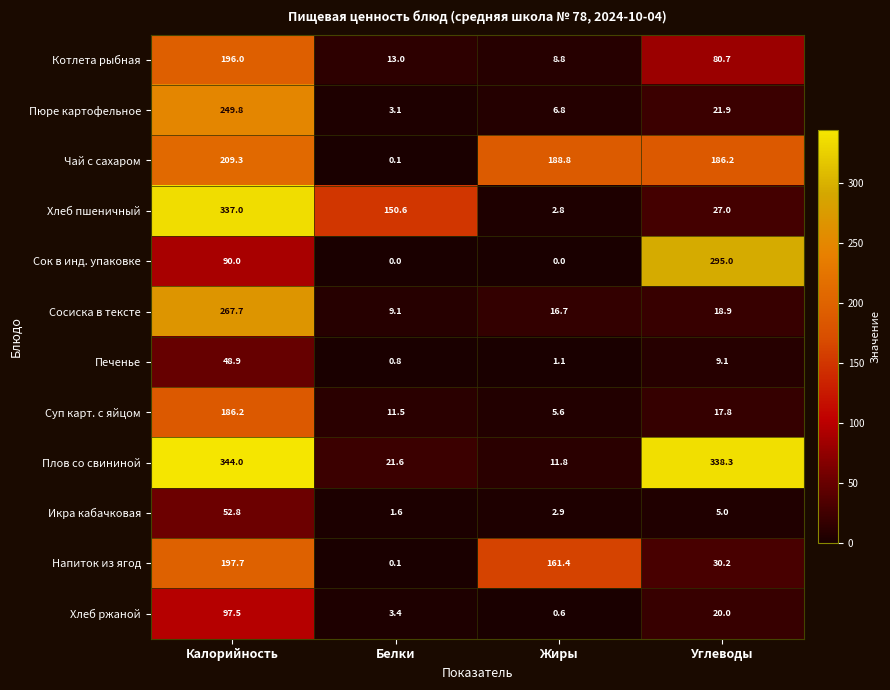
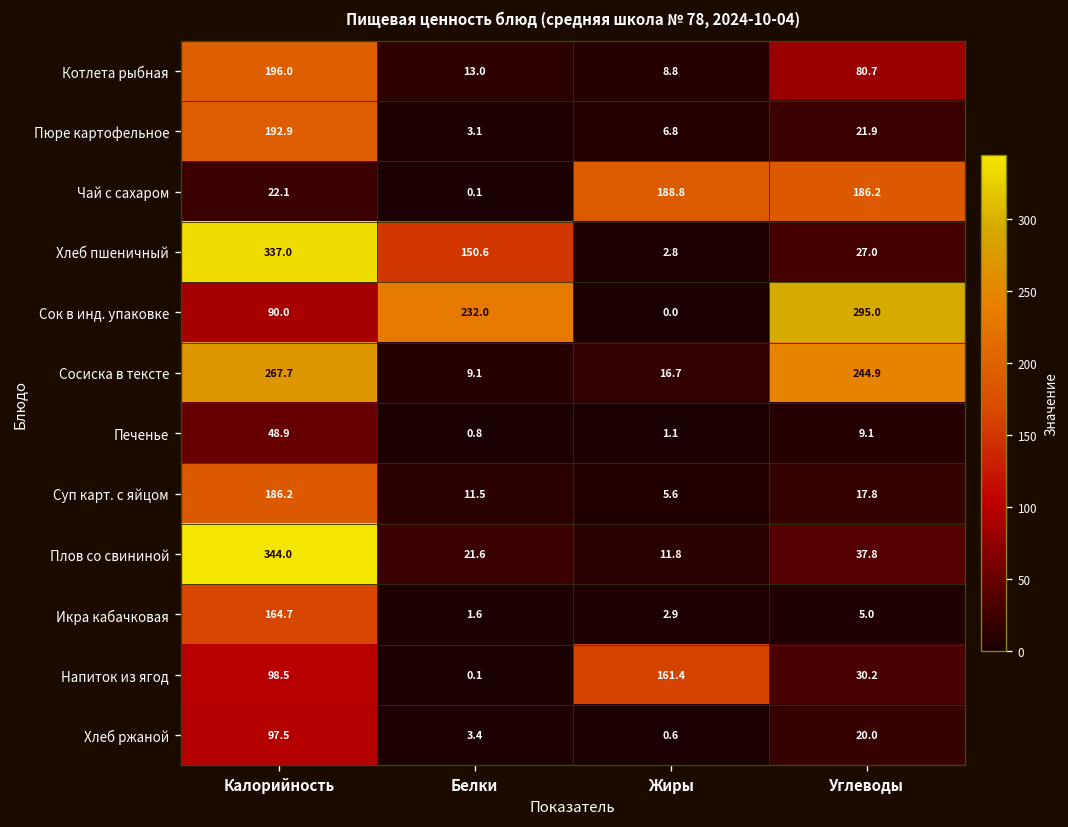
  {
    "Котлета рыбная": {
      "Калорийность": 196.0,
      "Белки": 13.0,
      "Жиры": 8.8,
      "Углеводы": 80.7
    },
    "Пюре картофельное": {
-     "Калорийность": 249.8,
+     "Калорийность": 192.9,
      "Белки": 3.1,
      "Жиры": 6.8,
      "Углеводы": 21.9
    },
    "Чай с сахаром": {
-     "Калорийность": 209.3,
+     "Калорийность": 22.1,
      "Белки": 0.1,
      "Жиры": 188.8,
      "Углеводы": 186.2
    },
    "Хлеб пшеничный": {
      "Калорийность": 337.0,
      "Белки": 150.6,
      "Жиры": 2.8,
      "Углеводы": 27.0
    },
    "Сок в инд. упаковке": {
      "Калорийность": 90.0,
-     "Белки": 0.0,
+     "Белки": 232.0,
      "Жиры": 0.0,
      "Углеводы": 295.0
    },
    "Сосиска в тексте": {
      "Калорийность": 267.7,
      "Белки": 9.1,
      "Жиры": 16.7,
-     "Углеводы": 18.9
+     "Углеводы": 244.9
    },
    "Печенье": {
      "Калорийность": 48.9,
      "Белки": 0.8,
      "Жиры": 1.1,
      "Углеводы": 9.1
    },
    "Суп карт. с яйцом": {
      "Калорийность": 186.2,
      "Белки": 11.5,
      "Жиры": 5.6,
      "Углеводы": 17.8
    },
    "Плов со свининой": {
      "Калорийность": 344.0,
      "Белки": 21.6,
      "Жиры": 11.8,
-     "Углеводы": 338.3
+     "Углеводы": 37.8
    },
    "Икра кабачковая": {
-     "Калорийность": 52.8,
+     "Калорийность": 164.7,
      "Белки": 1.6,
      "Жиры": 2.9,
      "Углеводы": 5.0
    },
    "Напиток из ягод": {
-     "Калорийность": 197.7,
+     "Калорийность": 98.5,
      "Белки": 0.1,
      "Жиры": 161.4,
      "Углеводы": 30.2
    },
    "Хлеб ржаной": {
      "Калорийность": 97.5,
      "Белки": 3.4,
      "Жиры": 0.6,
      "Углеводы": 20.0
    }
  }
